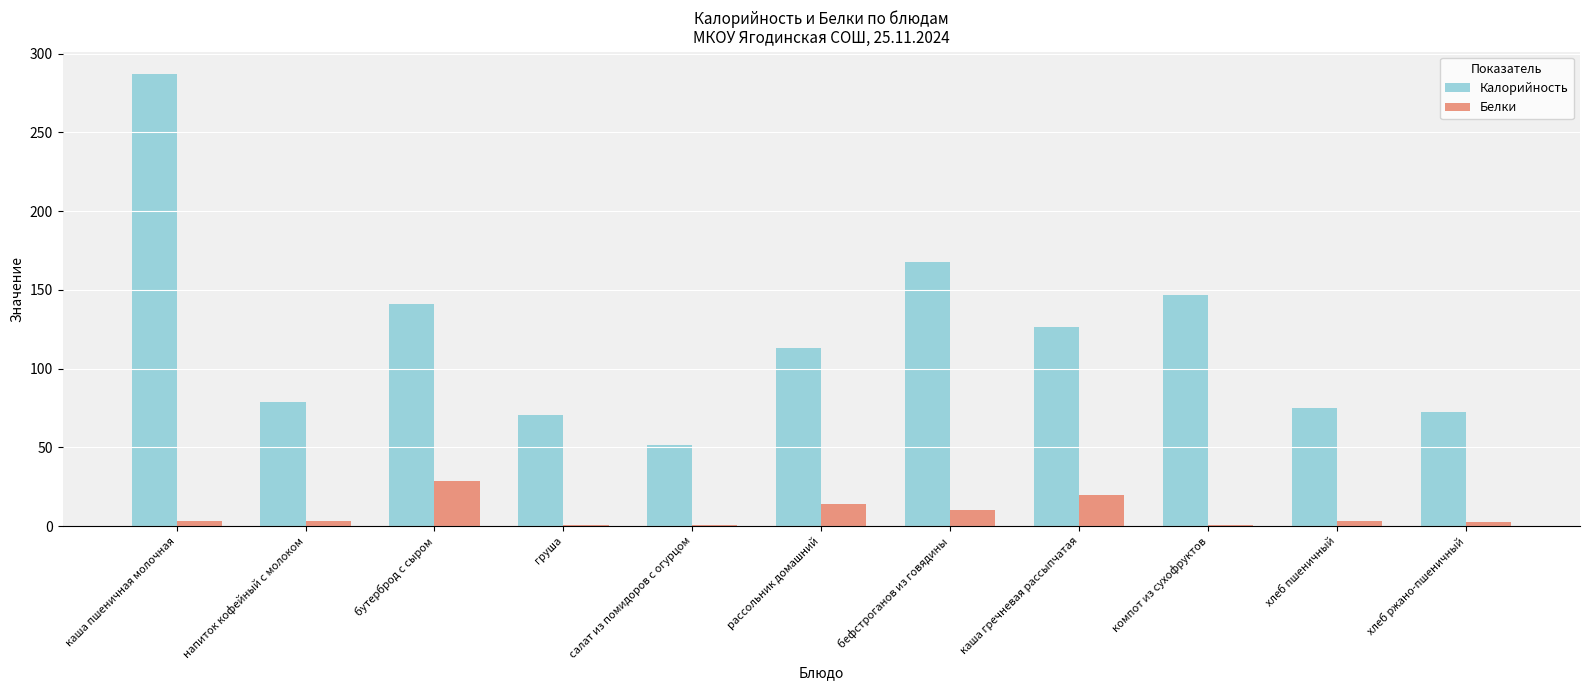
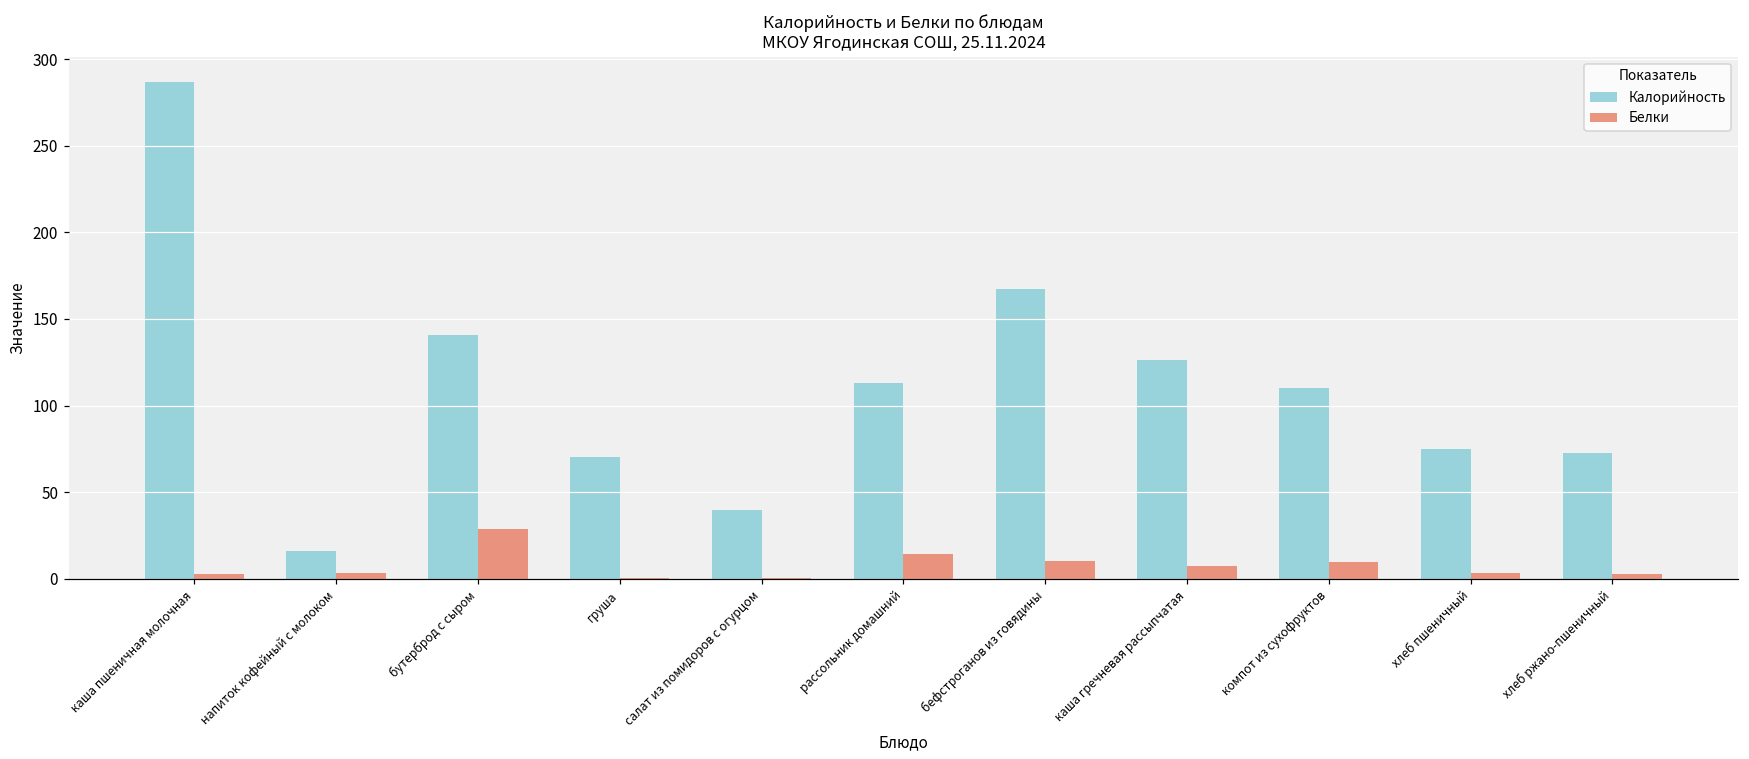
  {
    "Калорийность": {
      "каша пшеничная молочная": 287,
-     "напиток кофейный с молоком": 79,
+     "напиток кофейный с молоком": 16,
      "бутерброд с сыром": 141,
      "груша": 71,
-     "салат из помидоров с огурцом": 52,
+     "салат из помидоров с огурцом": 40,
      "рассольник домашний": 113,
      "бефстроганов из говядины": 168,
      "каша гречневая рассыпчатая": 126,
-     "компот из сухофруктов": 147,
+     "компот из сухофруктов": 110,
      "хлеб пшеничный": 75,
      "хлеб ржано-пшеничный": 72
    },
    "Белки": {
      "каша пшеничная молочная": 3,
      "напиток кофейный с молоком": 3,
      "бутерброд с сыром": 28,
      "рассольник домашний": 14,
      "бефстроганов из говядины": 11,
-     "каша гречневая рассыпчатая": 20,
-     "компот из сухофруктов": 1,
+     "каша гречневая рассыпчатая": 7,
+     "компот из сухофруктов": 10,
      "хлеб пшеничный": 3,
      "хлеб ржано-пшеничный": 3
    }
  }
